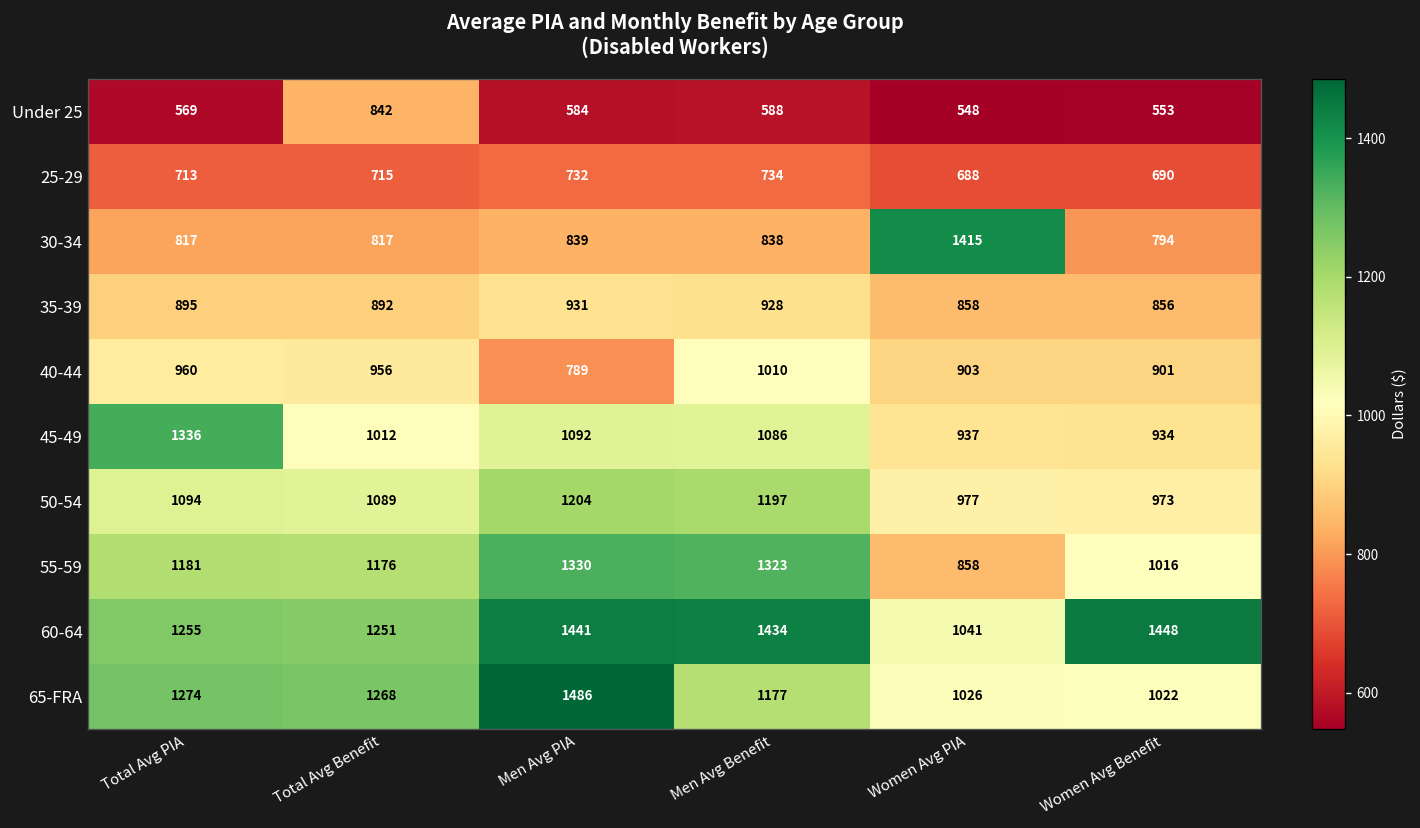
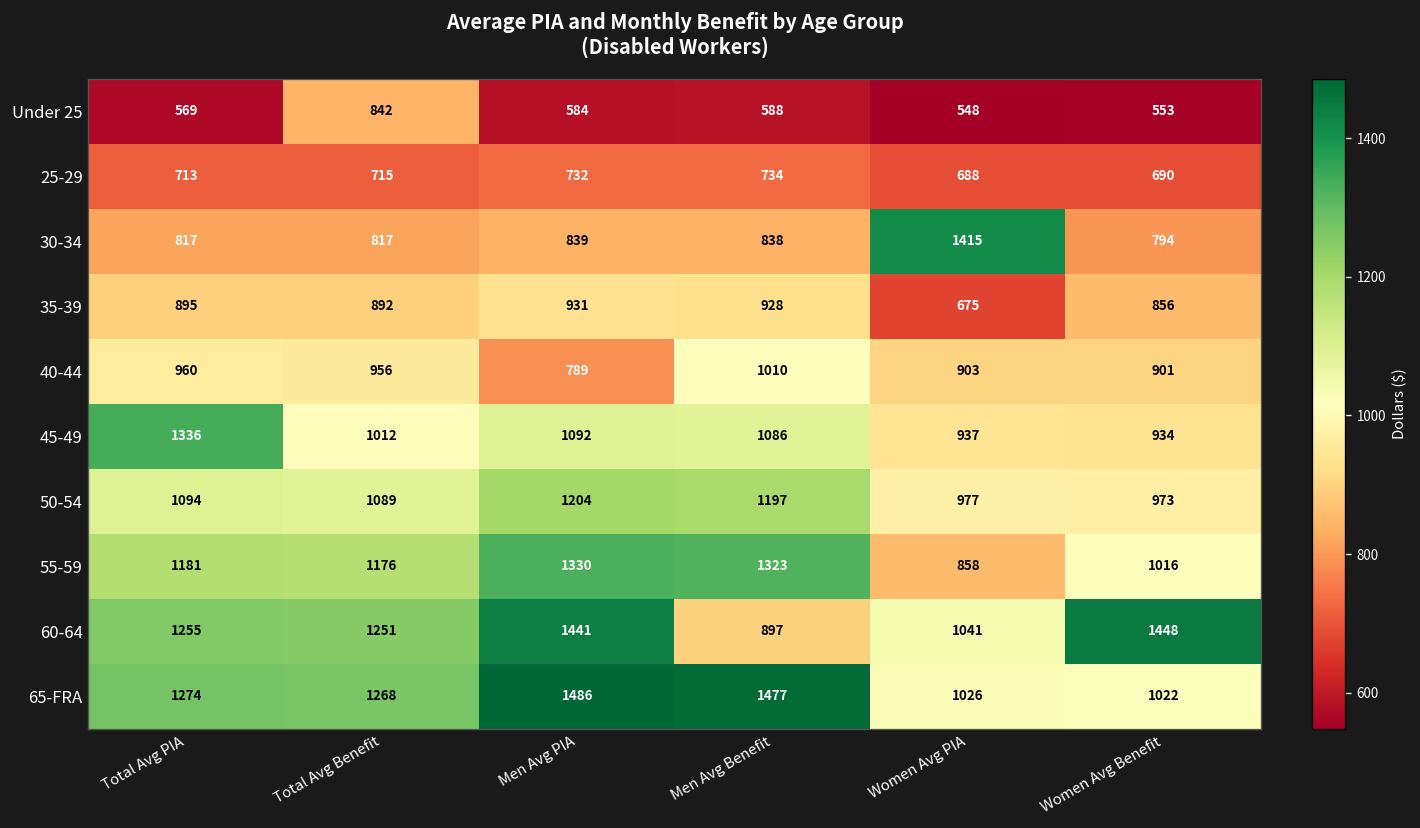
  {
    "Under 25": {
      "Total Avg PIA": 569,
      "Total Avg Benefit": 842,
      "Men Avg PIA": 584,
      "Men Avg Benefit": 588,
      "Women Avg PIA": 548,
      "Women Avg Benefit": 553
    },
    "25-29": {
      "Total Avg PIA": 713,
      "Total Avg Benefit": 715,
      "Men Avg PIA": 732,
      "Men Avg Benefit": 734,
      "Women Avg PIA": 688,
      "Women Avg Benefit": 690
    },
    "30-34": {
      "Total Avg PIA": 817,
      "Total Avg Benefit": 817,
      "Men Avg PIA": 839,
      "Men Avg Benefit": 838,
      "Women Avg PIA": 1415,
      "Women Avg Benefit": 794
    },
    "35-39": {
      "Total Avg PIA": 895,
      "Total Avg Benefit": 892,
      "Men Avg PIA": 931,
      "Men Avg Benefit": 928,
-     "Women Avg PIA": 858,
+     "Women Avg PIA": 675,
      "Women Avg Benefit": 856
    },
    "40-44": {
      "Total Avg PIA": 960,
      "Total Avg Benefit": 956,
      "Men Avg PIA": 789,
      "Men Avg Benefit": 1010,
      "Women Avg PIA": 903,
      "Women Avg Benefit": 901
    },
    "45-49": {
      "Total Avg PIA": 1336,
      "Total Avg Benefit": 1012,
      "Men Avg PIA": 1092,
      "Men Avg Benefit": 1086,
      "Women Avg PIA": 937,
      "Women Avg Benefit": 934
    },
    "50-54": {
      "Total Avg PIA": 1094,
      "Total Avg Benefit": 1089,
      "Men Avg PIA": 1204,
      "Men Avg Benefit": 1197,
      "Women Avg PIA": 977,
      "Women Avg Benefit": 973
    },
    "55-59": {
      "Total Avg PIA": 1181,
      "Total Avg Benefit": 1176,
      "Men Avg PIA": 1330,
      "Men Avg Benefit": 1323,
      "Women Avg PIA": 858,
      "Women Avg Benefit": 1016
    },
    "60-64": {
      "Total Avg PIA": 1255,
      "Total Avg Benefit": 1251,
      "Men Avg PIA": 1441,
-     "Men Avg Benefit": 1434,
+     "Men Avg Benefit": 897,
      "Women Avg PIA": 1041,
      "Women Avg Benefit": 1448
    },
    "65-FRA": {
      "Total Avg PIA": 1274,
      "Total Avg Benefit": 1268,
      "Men Avg PIA": 1486,
-     "Men Avg Benefit": 1177,
+     "Men Avg Benefit": 1477,
      "Women Avg PIA": 1026,
      "Women Avg Benefit": 1022
    }
  }
